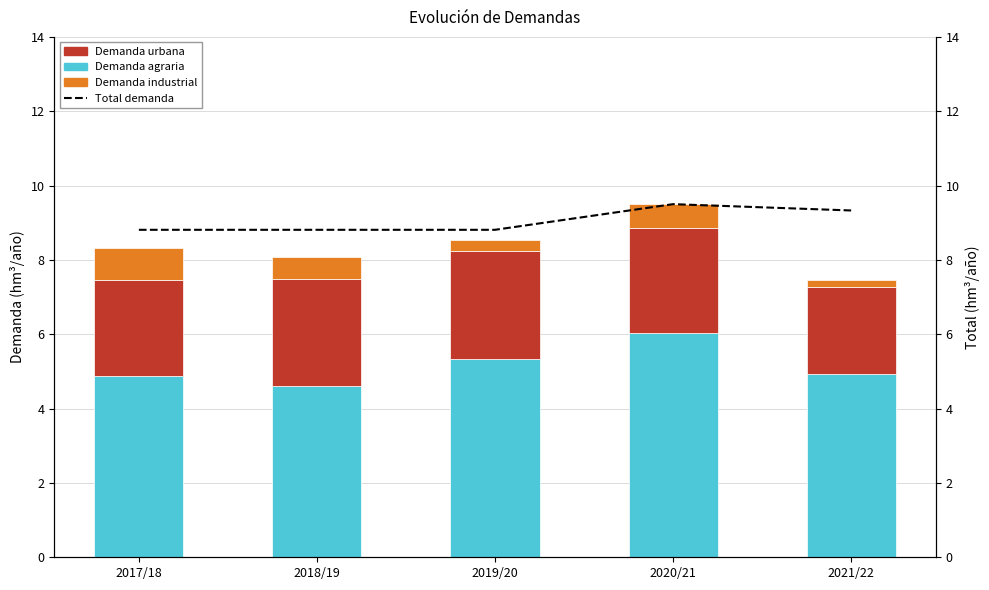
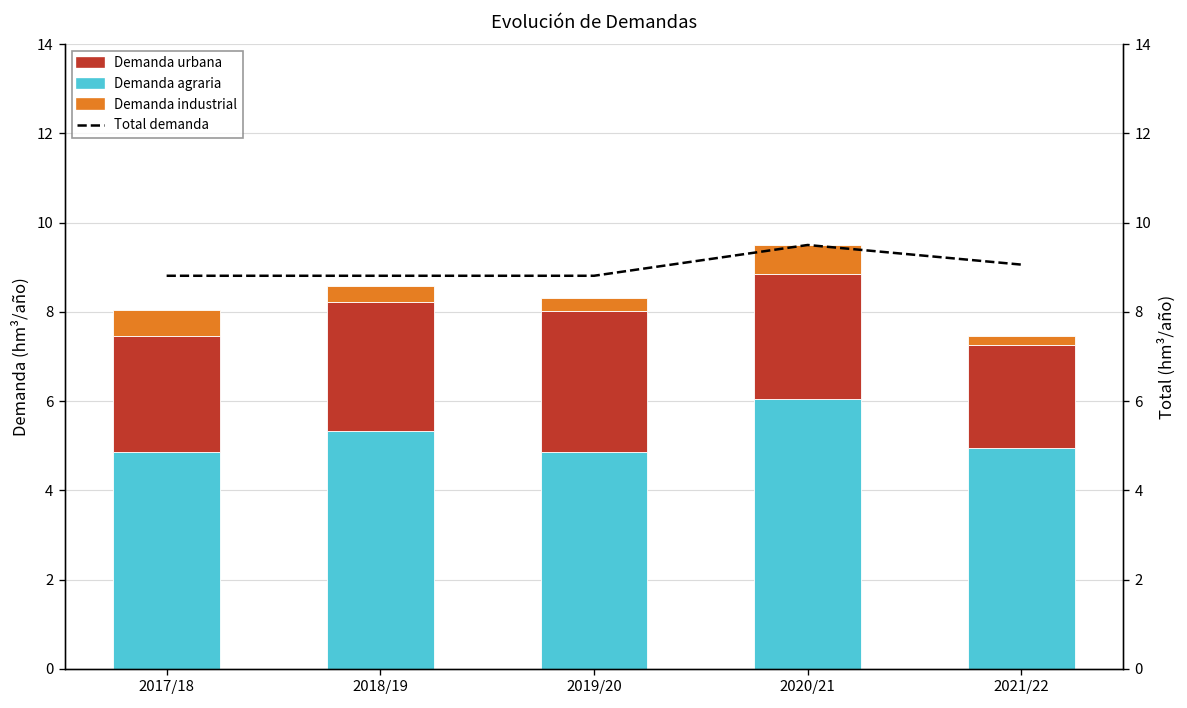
  {
    "Demanda agraria": {
      "2017/18": 4.9,
-     "2018/19": 4.6,
-     "2019/20": 5.3,
+     "2018/19": 5.3,
+     "2019/20": 4.9,
      "2020/21": 6.0,
      "2021/22": 4.9
    },
    "Demanda urbana": {
      "2017/18": 2.6,
      "2018/19": 2.9,
-     "2019/20": 2.9,
+     "2019/20": 3.1,
      "2020/21": 2.8,
      "2021/22": 2.3
    },
    "Demanda industrial": {
-     "2017/18": 0.9,
-     "2018/19": 0.6,
+     "2017/18": 0.6,
+     "2018/19": 0.3,
      "2019/20": 0.3,
      "2020/21": 0.7,
      "2021/22": 0.2
    },
    "Total demanda": {
      "2017/18": 8.8,
      "2018/19": 8.8,
      "2019/20": 8.8,
      "2020/21": 9.5,
-     "2021/22": 9.3
+     "2021/22": 9.1
    }
  }
